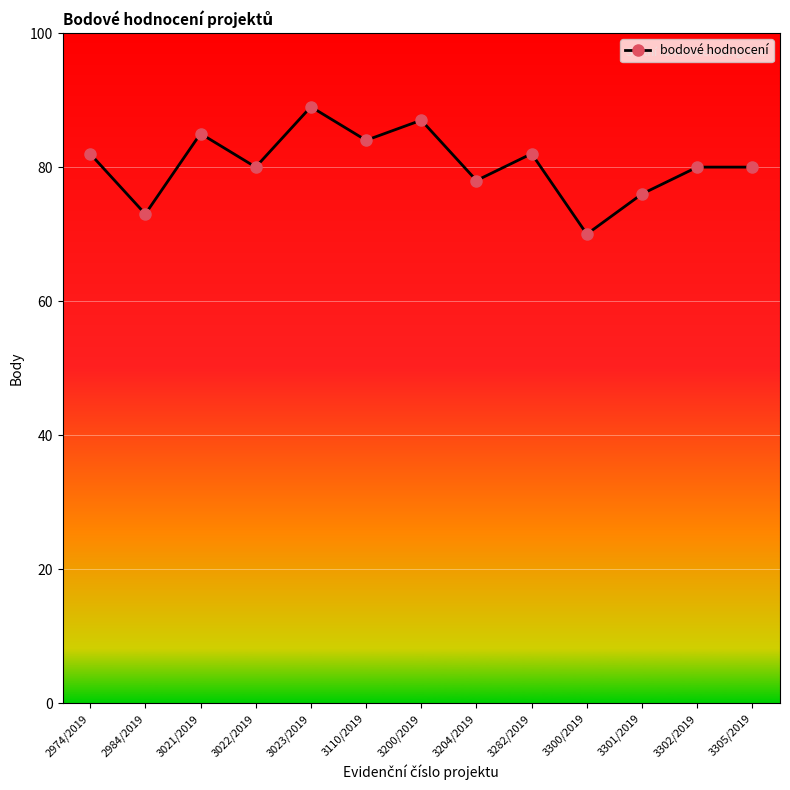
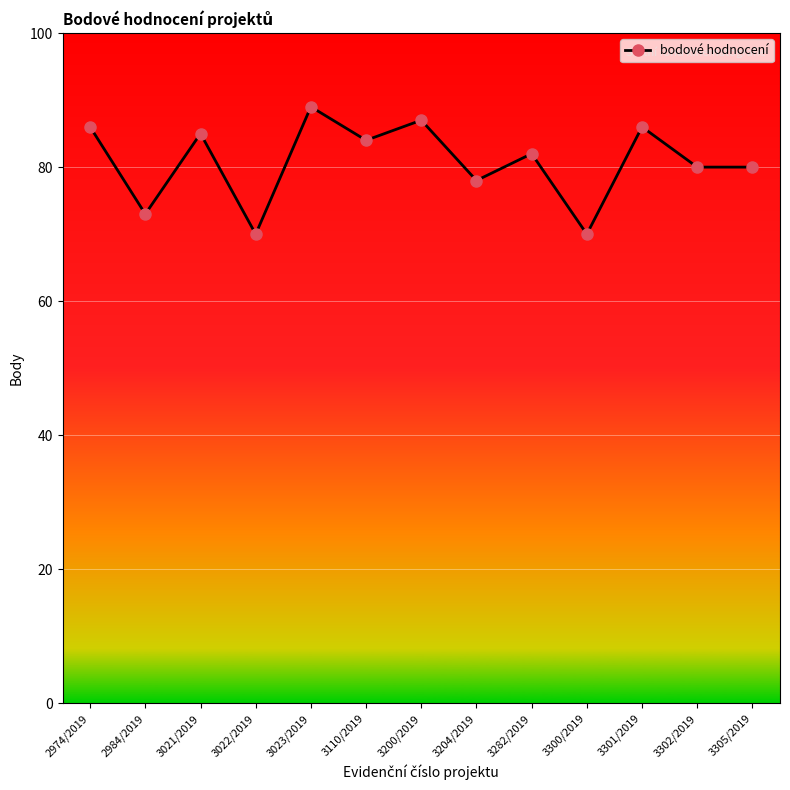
  {
-   "2974/2019": 82,
+   "2974/2019": 86,
    "2984/2019": 73,
    "3021/2019": 85,
-   "3022/2019": 80,
+   "3022/2019": 70,
    "3023/2019": 89,
    "3110/2019": 84,
    "3200/2019": 87,
    "3204/2019": 78,
    "3282/2019": 82,
    "3300/2019": 70,
-   "3301/2019": 76,
+   "3301/2019": 86,
    "3302/2019": 80,
    "3305/2019": 80
  }
